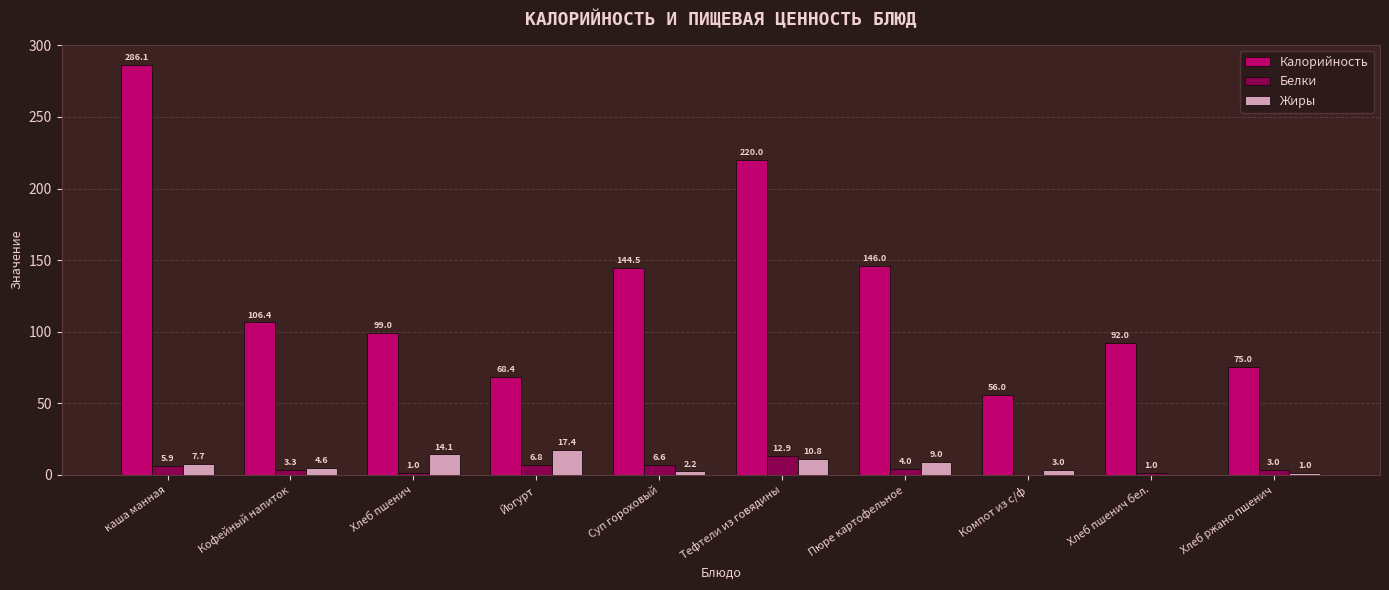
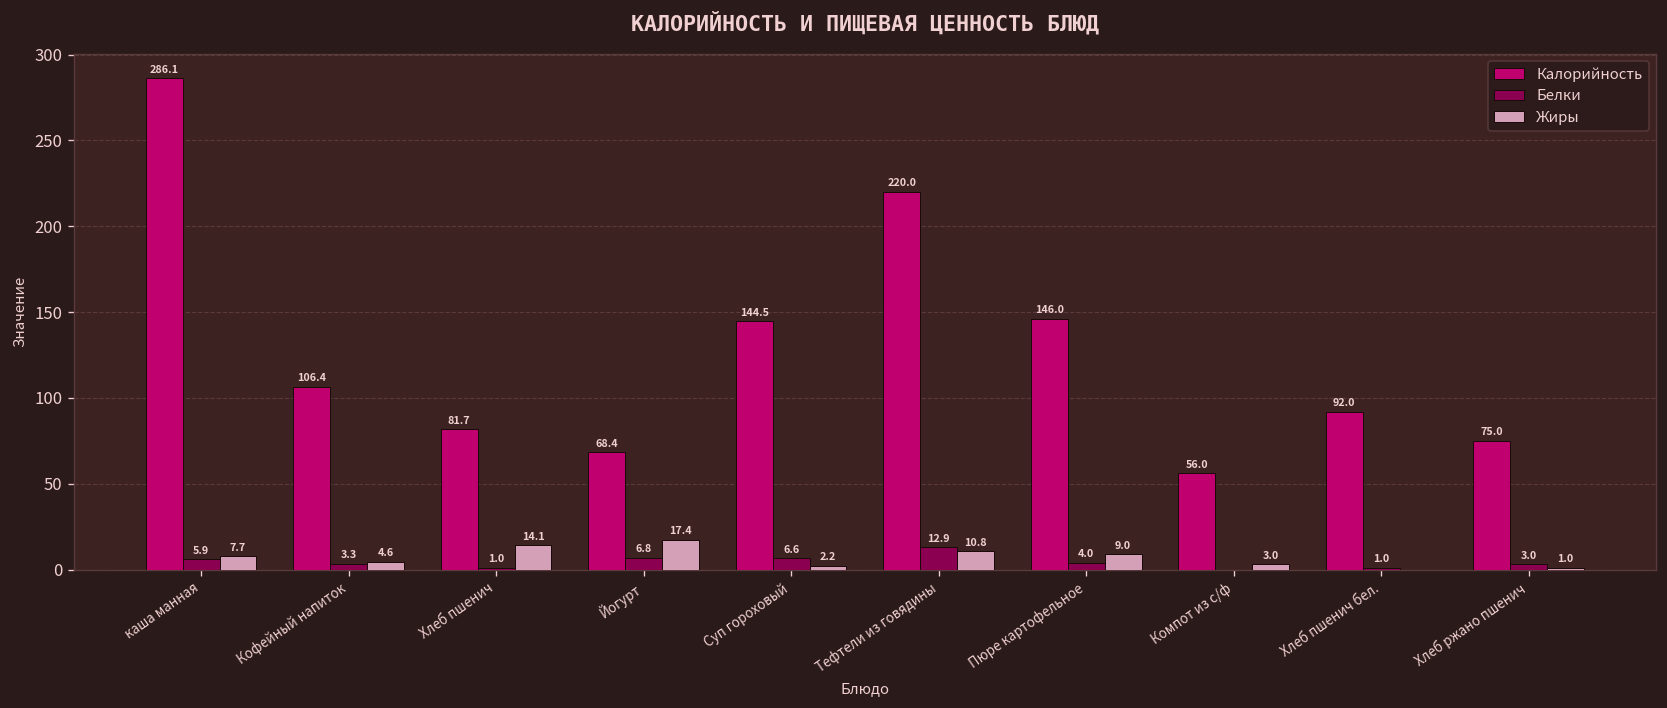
  {
    "Калорийность": {
      "каша манная": 286.1,
      "Кофейный напиток": 106.4,
-     "Хлеб пшенич": 99.0,
+     "Хлеб пшенич": 81.7,
      "Йогурт": 68.4,
      "Суп гороховый": 144.5,
      "Тефтели из говядины": 220.0,
      "Пюре картофельное": 146.0,
      "Компот из с/ф": 56.0,
      "Хлеб пшенич бел.": 92.0,
      "Хлеб ржано пшенич": 75.0
    },
    "Белки": {
      "каша манная": 5.9,
      "Кофейный напиток": 3.3,
      "Хлеб пшенич": 1.0,
      "Йогурт": 6.8,
      "Суп гороховый": 6.6,
      "Тефтели из говядины": 12.9,
      "Пюре картофельное": 4.0,
      "Хлеб пшенич бел.": 1.0,
      "Хлеб ржано пшенич": 3.0
    },
    "Жиры": {
      "каша манная": 7.7,
      "Кофейный напиток": 4.6,
      "Хлеб пшенич": 14.1,
      "Йогурт": 17.4,
      "Суп гороховый": 2.2,
      "Тефтели из говядины": 10.8,
      "Пюре картофельное": 9.0,
      "Компот из с/ф": 3.0,
      "Хлеб ржано пшенич": 1.0
    }
  }
